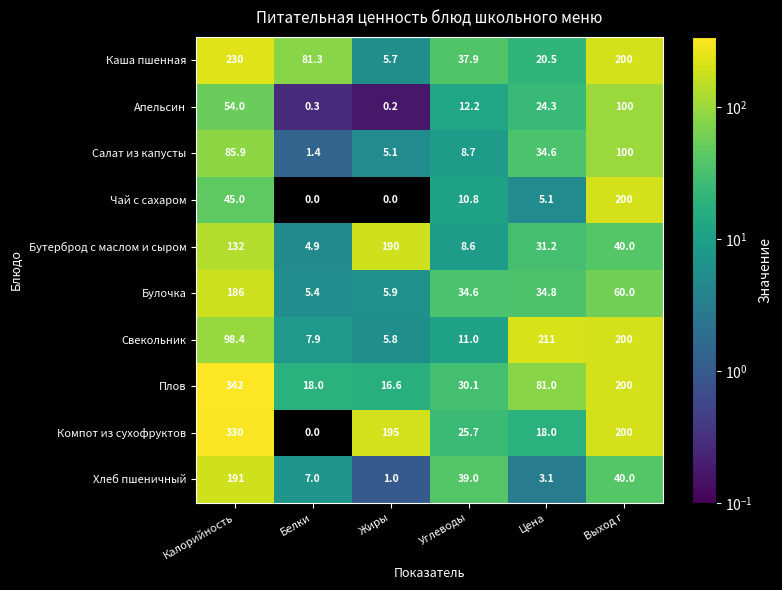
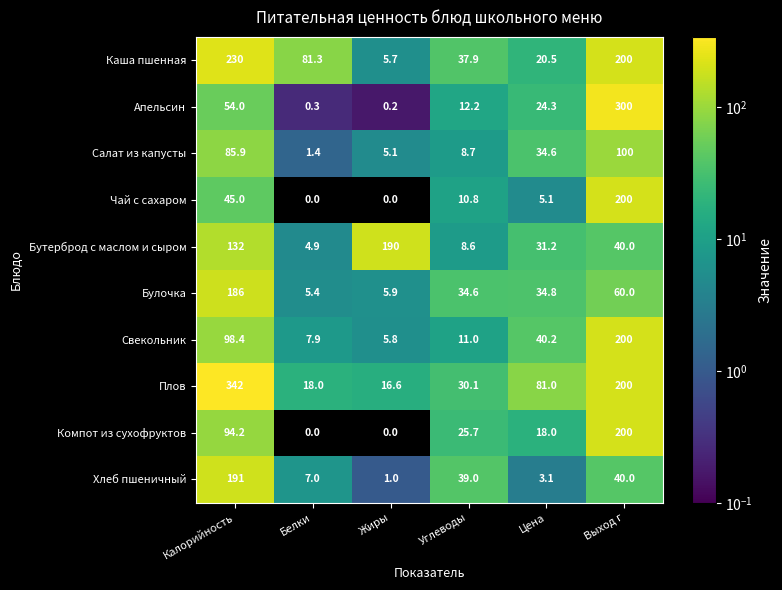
  {
    "Каша пшенная": {
      "Калорийность": 230,
      "Белки": 81.3,
      "Жиры": 5.7,
      "Углеводы": 37.9,
      "Цена": 20.5,
      "Выход г": 200
    },
    "Апельсин": {
      "Калорийность": 54.0,
      "Белки": 0.3,
      "Жиры": 0.2,
      "Углеводы": 12.2,
      "Цена": 24.3,
-     "Выход г": 100
+     "Выход г": 300
    },
    "Салат из капусты": {
      "Калорийность": 85.9,
      "Белки": 1.4,
      "Жиры": 5.1,
      "Углеводы": 8.7,
      "Цена": 34.6,
      "Выход г": 100
    },
    "Чай с сахаром": {
      "Калорийность": 45.0,
      "Белки": 0.0,
      "Жиры": 0.0,
      "Углеводы": 10.8,
      "Цена": 5.1,
      "Выход г": 200
    },
    "Бутерброд с маслом и сыром": {
      "Калорийность": 132,
      "Белки": 4.9,
      "Жиры": 190,
      "Углеводы": 8.6,
      "Цена": 31.2,
      "Выход г": 40.0
    },
    "Булочка": {
      "Калорийность": 186,
      "Белки": 5.4,
      "Жиры": 5.9,
      "Углеводы": 34.6,
      "Цена": 34.8,
      "Выход г": 60.0
    },
    "Свекольник": {
      "Калорийность": 98.4,
      "Белки": 7.9,
      "Жиры": 5.8,
      "Углеводы": 11.0,
-     "Цена": 211,
+     "Цена": 40.2,
      "Выход г": 200
    },
    "Плов": {
      "Калорийность": 342,
      "Белки": 18.0,
      "Жиры": 16.6,
      "Углеводы": 30.1,
      "Цена": 81.0,
      "Выход г": 200
    },
    "Компот из сухофруктов": {
-     "Калорийность": 330,
+     "Калорийность": 94.2,
      "Белки": 0.0,
-     "Жиры": 195,
+     "Жиры": 0.0,
      "Углеводы": 25.7,
      "Цена": 18.0,
      "Выход г": 200
    },
    "Хлеб пшеничный": {
      "Калорийность": 191,
      "Белки": 7.0,
      "Жиры": 1.0,
      "Углеводы": 39.0,
      "Цена": 3.1,
      "Выход г": 40.0
    }
  }
